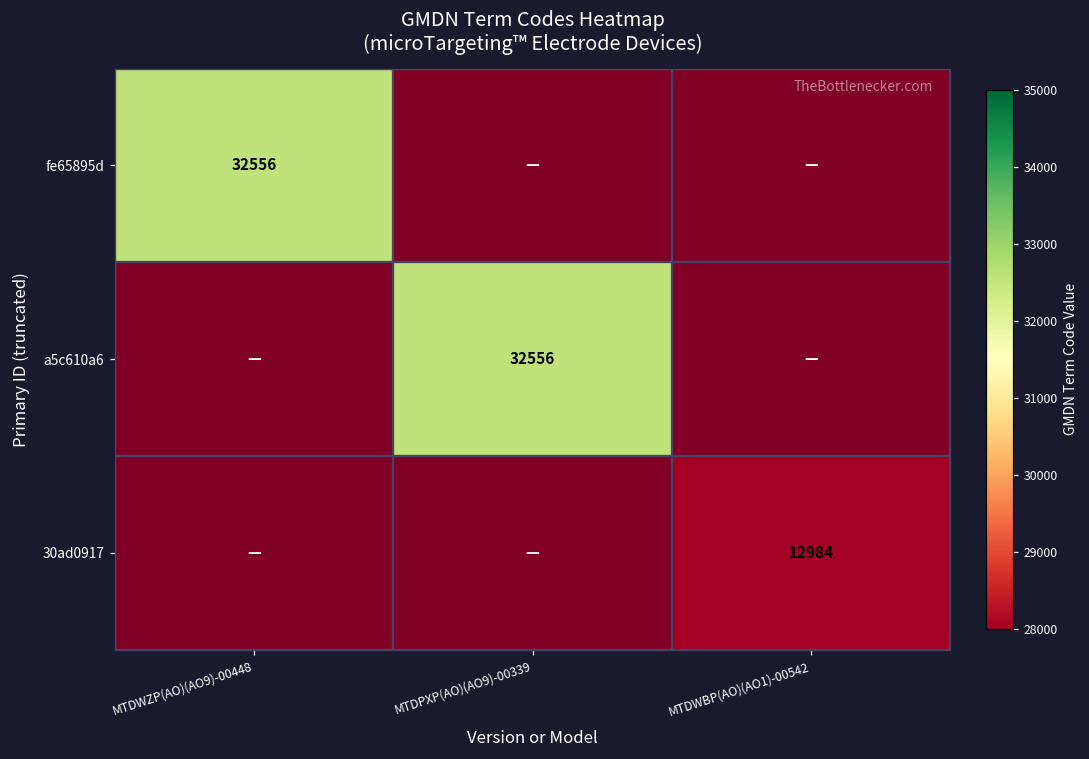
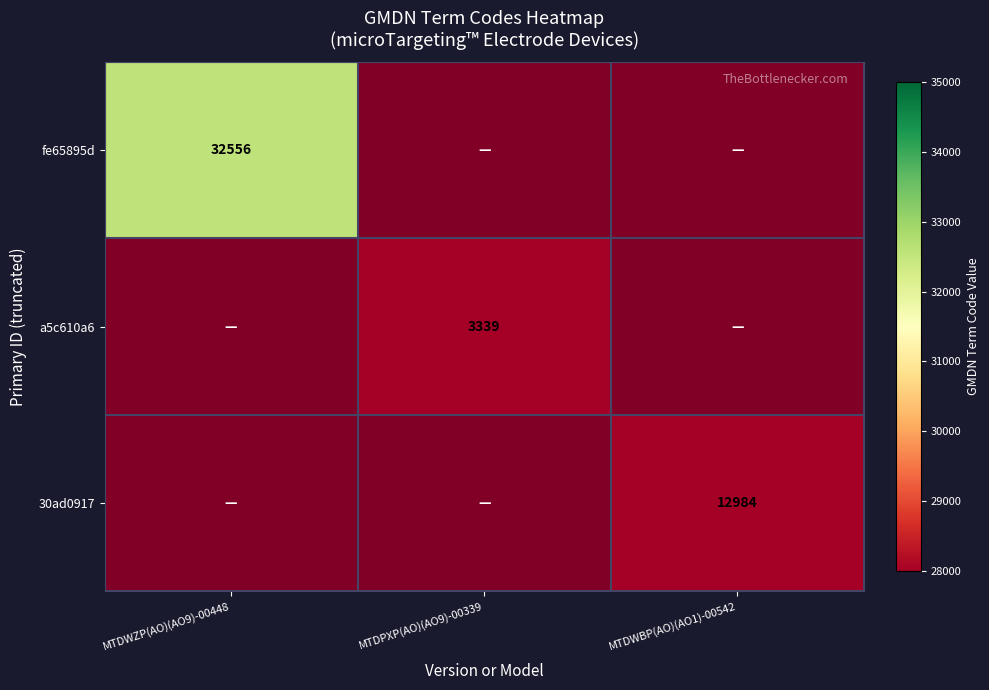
  {
    "fe65895d": {
      "MTDWZP(AO)(AO9)-00448": 32556
    },
    "a5c610a6": {
-     "MTDPXP(AO)(AO9)-00339": 32556
+     "MTDPXP(AO)(AO9)-00339": 3339
    },
    "30ad0917": {
      "MTDWBP(AO)(AO1)-00542": 12984
    }
  }
